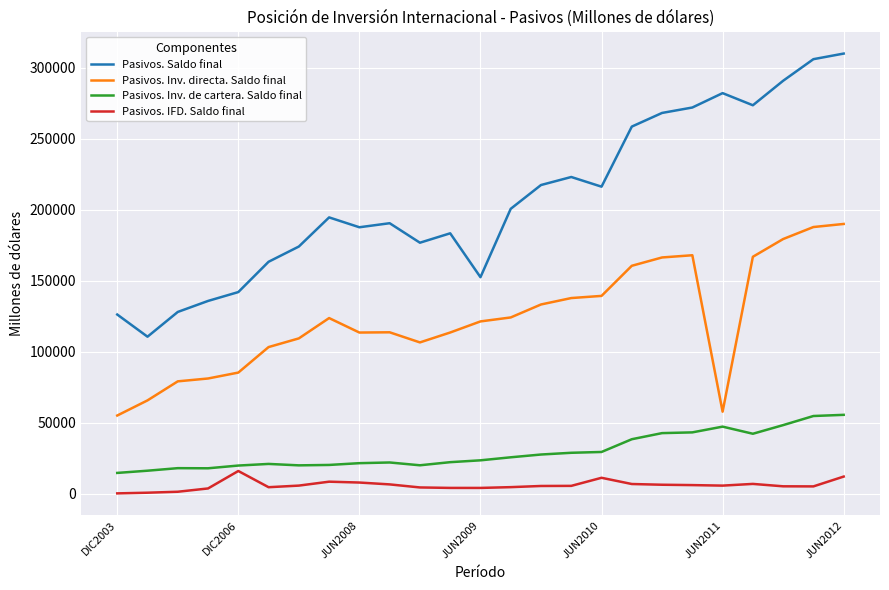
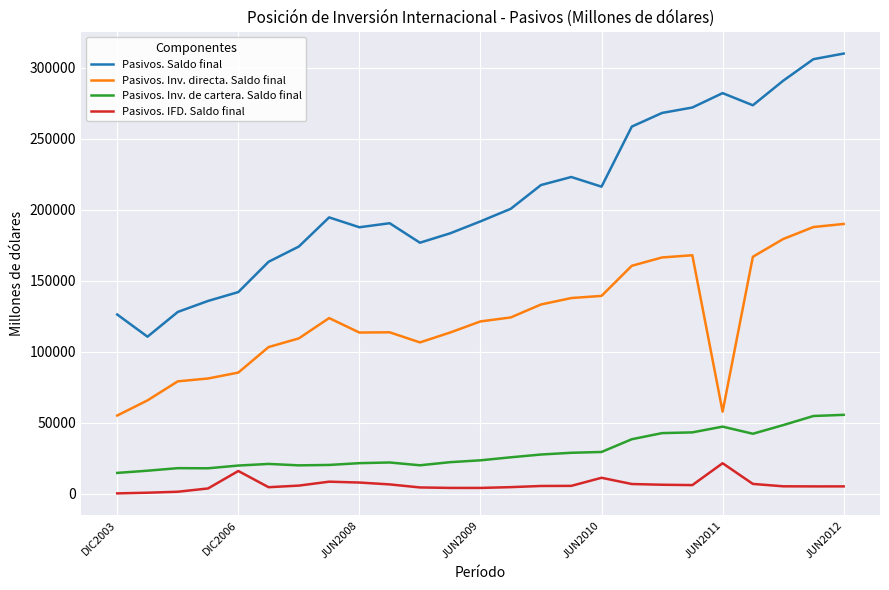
  {
    "Pasivos. Saldo final": {
      "DIC2003": 126000,
      "DIC2006": 142000,
      "JUN2008": 188000,
-     "JUN2009": 153000,
+     "JUN2009": 192000,
      "JUN2010": 216000,
      "JUN2011": 282000,
      "JUN2012": 310000
    },
    "Pasivos. Inv. directa. Saldo final": {
      "DIC2003": 55000,
      "DIC2006": 85000,
      "JUN2008": 114000,
      "JUN2009": 121000,
      "JUN2010": 139000,
      "JUN2011": 58000,
      "JUN2012": 190000
    },
    "Pasivos. Inv. de cartera. Saldo final": {
      "DIC2003": 15000,
      "DIC2006": 20000,
      "JUN2008": 22000,
      "JUN2009": 24000,
      "JUN2010": 29000,
      "JUN2011": 47000,
      "JUN2012": 56000
    },
    "Pasivos. IFD. Saldo final": {
      "DIC2003": 0,
      "DIC2006": 16000,
      "JUN2008": 8000,
      "JUN2009": 4000,
      "JUN2010": 11000,
-     "JUN2011": 6000,
-     "JUN2012": 12000
+     "JUN2011": 21000,
+     "JUN2012": 5000
    }
  }
